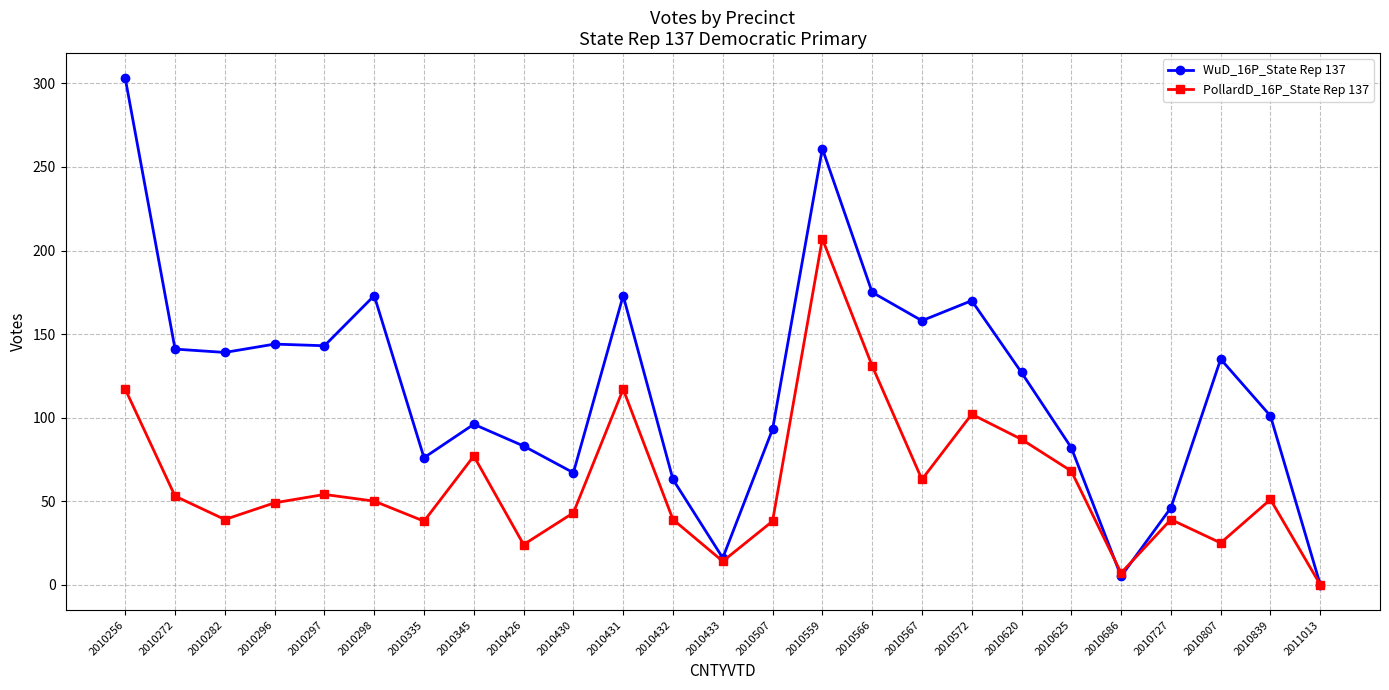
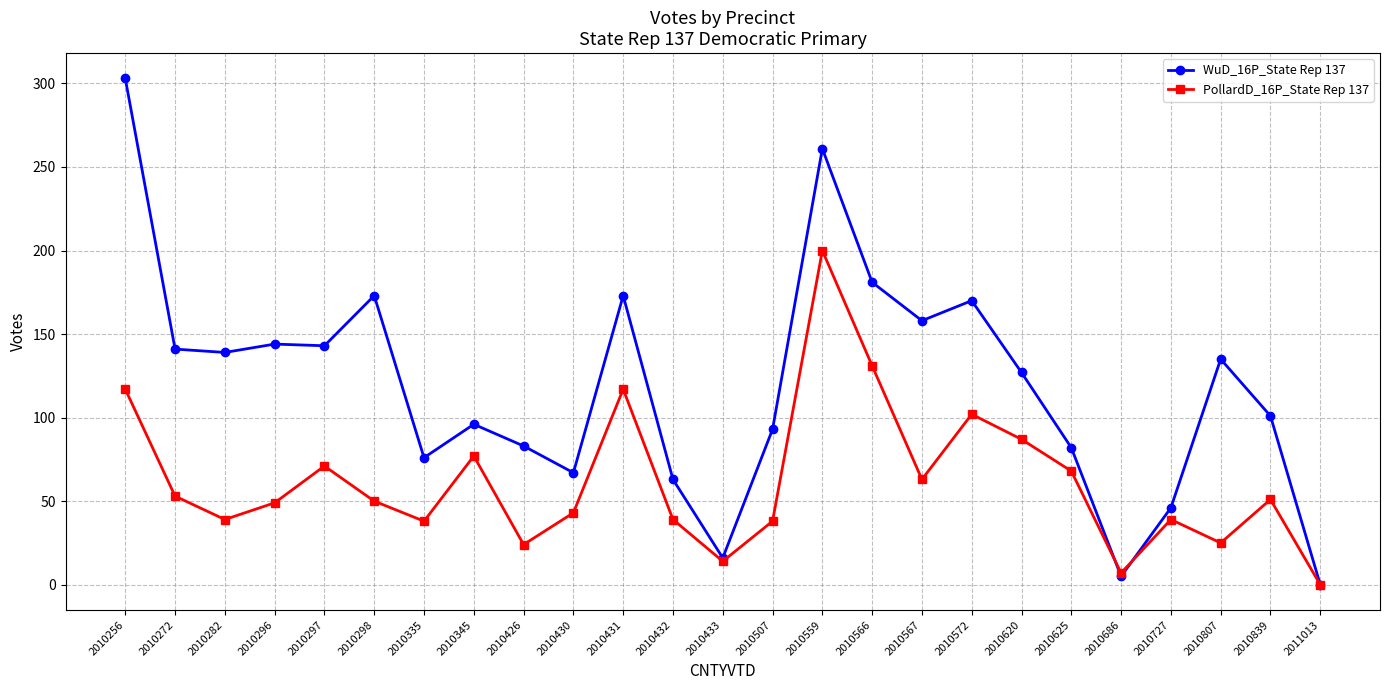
  {
    "WuD_16P_State Rep 137": {
      "2010256": 303,
      "2010272": 141,
      "2010282": 139,
      "2010296": 144,
      "2010297": 143,
      "2010298": 173,
      "2010335": 76,
      "2010345": 96,
      "2010426": 83,
      "2010430": 67,
      "2010431": 173,
      "2010432": 63,
      "2010433": 16,
      "2010507": 93,
      "2010559": 261,
-     "2010566": 175,
+     "2010566": 181,
      "2010567": 158,
      "2010572": 170,
      "2010620": 127,
      "2010625": 82,
      "2010686": 5,
      "2010727": 46,
      "2010807": 135,
      "2010839": 101
    },
    "PollardD_16P_State Rep 137": {
      "2010256": 117,
      "2010272": 53,
      "2010282": 39,
      "2010296": 49,
-     "2010297": 54,
+     "2010297": 71,
      "2010298": 50,
      "2010335": 38,
      "2010345": 77,
      "2010426": 24,
      "2010430": 43,
      "2010431": 117,
      "2010432": 39,
      "2010433": 14,
      "2010507": 38,
-     "2010559": 207,
+     "2010559": 200,
      "2010566": 131,
      "2010567": 63,
      "2010572": 102,
      "2010620": 87,
      "2010625": 68,
      "2010686": 7,
      "2010727": 39,
      "2010807": 25,
      "2010839": 51
    }
  }
